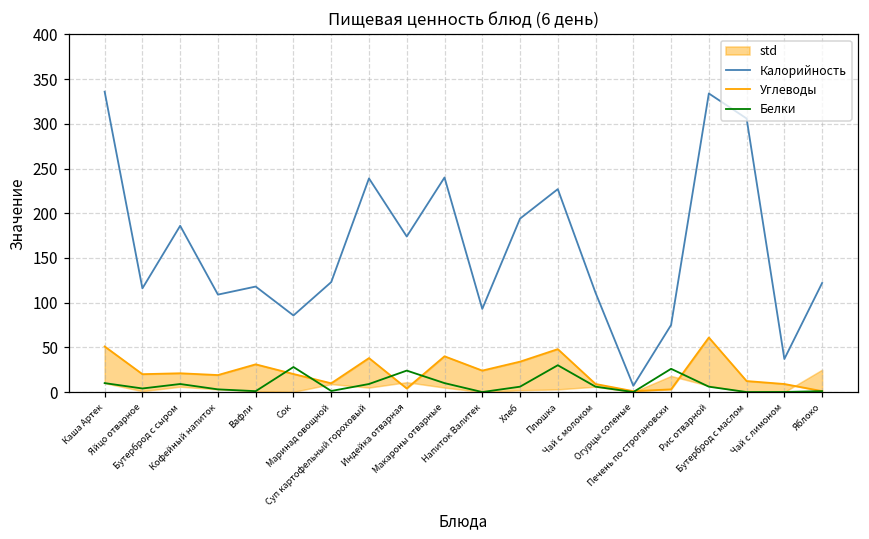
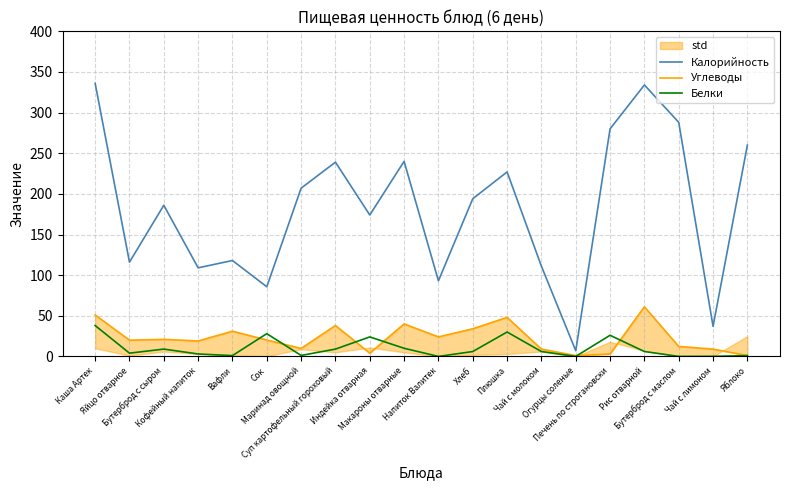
  {
    "Калорийность": {
      "Каша Артек": 340,
      "Яйцо отварное": 120,
      "Бутерброд с сыром": 190,
      "Кофейный напиток": 110,
      "Вафли": 120,
      "Сок": 90,
-     "Маринад овощной": 120,
+     "Маринад овощной": 210,
      "Суп картофельный гороховый": 240,
      "Индейка отварная": 170,
      "Макароны отварные": 240,
      "Напиток Валитек": 90,
      "Хлеб": 190,
      "Плюшка": 230,
      "Чай с молоком": 110,
      "Огурцы соленые": 10,
-     "Печень по строгановски": 80,
+     "Печень по строгановски": 280,
      "Рис отварной": 330,
-     "Бутерброд с маслом": 310,
+     "Бутерброд с маслом": 290,
      "Чай с лимоном": 40,
-     "Яблоко": 120
+     "Яблоко": 260
    },
    "Белки": {
-     "Каша Артек": 10,
+     "Каша Артек": 40,
      "Яйцо отварное": 0,
      "Бутерброд с сыром": 10,
      "Кофейный напиток": 0,
      "Вафли": 0,
      "Сок": 30,
      "Маринад овощной": 0,
      "Суп картофельный гороховый": 10,
      "Индейка отварная": 20,
      "Макароны отварные": 10,
      "Напиток Валитек": 0,
      "Хлеб": 10,
      "Плюшка": 30,
      "Печень по строгановски": 30,
      "Рис отварной": 10,
      "Бутерброд с маслом": 0,
      "Чай с лимоном": 0
    }
  }
